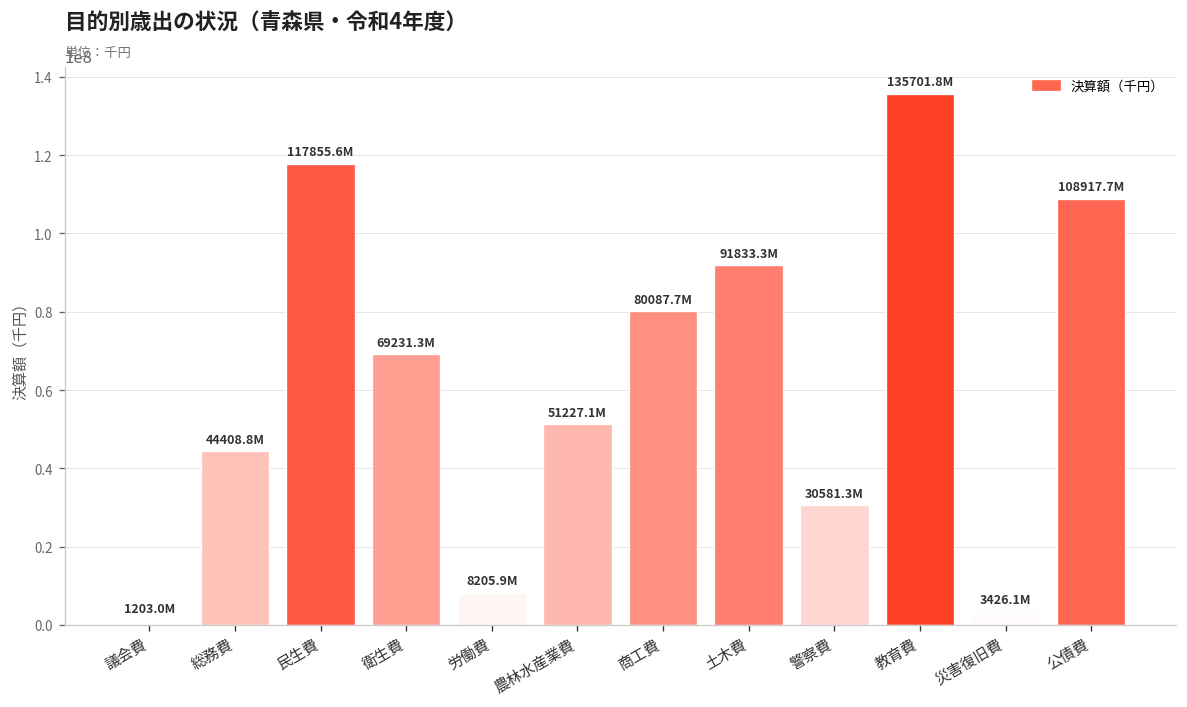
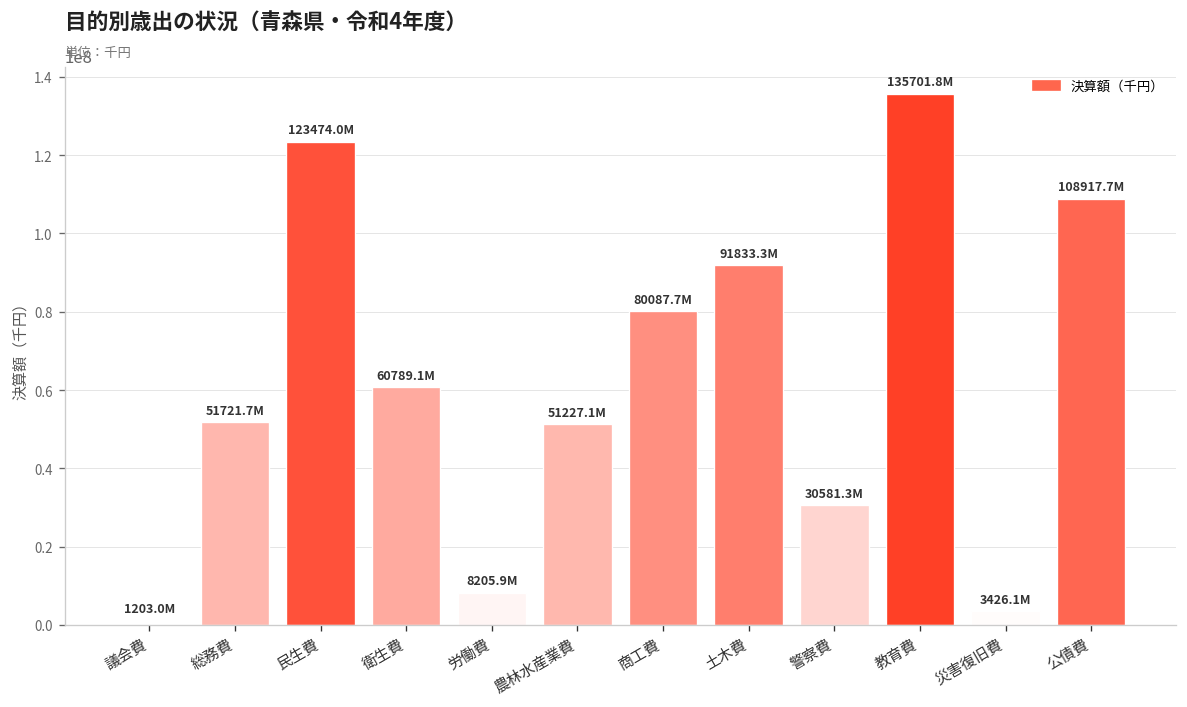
  {
    "議会費": "1203.0M",
-   "総務費": "44408.8M",
-   "民生費": "117855.6M",
-   "衛生費": "69231.3M",
+   "総務費": "51721.7M",
+   "民生費": "123474.0M",
+   "衛生費": "60789.1M",
    "労働費": "8205.9M",
    "農林水産業費": "51227.1M",
    "商工費": "80087.7M",
    "土木費": "91833.3M",
    "警察費": "30581.3M",
    "教育費": "135701.8M",
    "災害復旧費": "3426.1M",
    "公債費": "108917.7M"
  }
